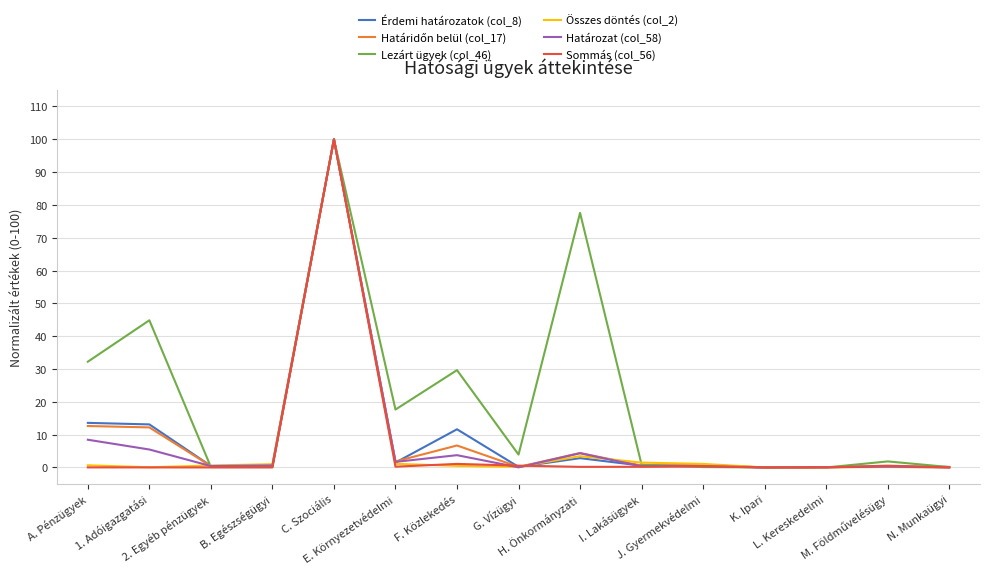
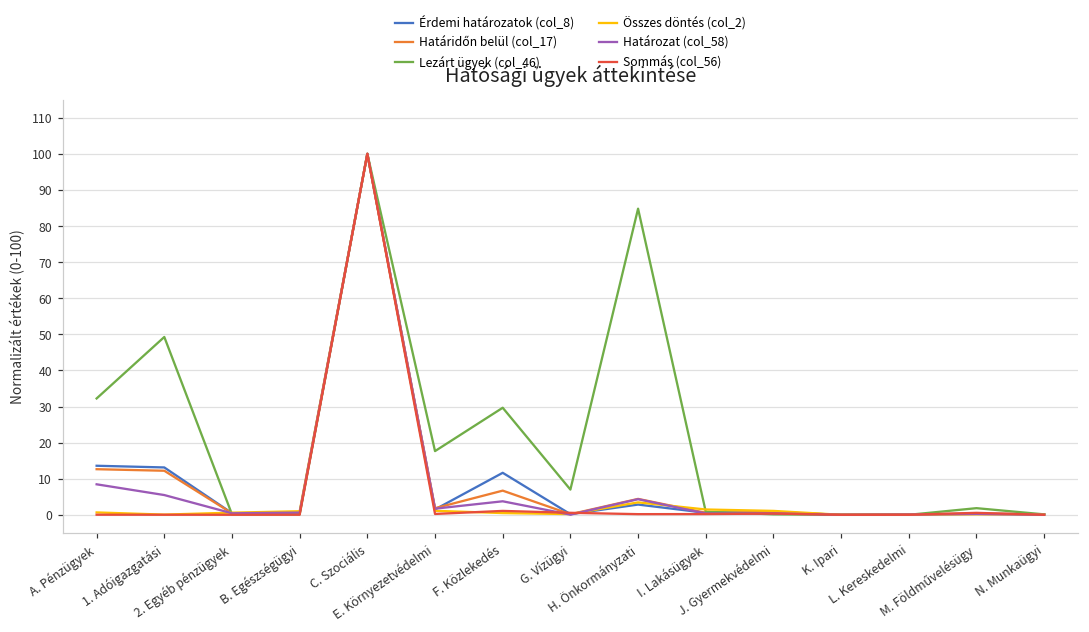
  {
    "Érdemi határozatok (col_8)": {
      "A. Pénzügyek": 14,
      "1. Adóigazgatási": 13,
      "F. Közlekedés": 12
    },
    "Lezárt ügyek (col_46)": {
      "A. Pénzügyek": 32,
-     "1. Adóigazgatási": 45,
+     "1. Adóigazgatási": 49,
      "E. Környezetvédelmi": 18,
      "F. Közlekedés": 30,
-     "G. Vízügyi": 4,
-     "H. Önkormányzati": 78,
+     "G. Vízügyi": 7,
+     "H. Önkormányzati": 85,
      "M. Földművelésügy": 2
    },
    "Határozat (col_58)": {
      "A. Pénzügyek": 8,
      "1. Adóigazgatási": 5,
      "F. Közlekedés": 4
    }
  }
